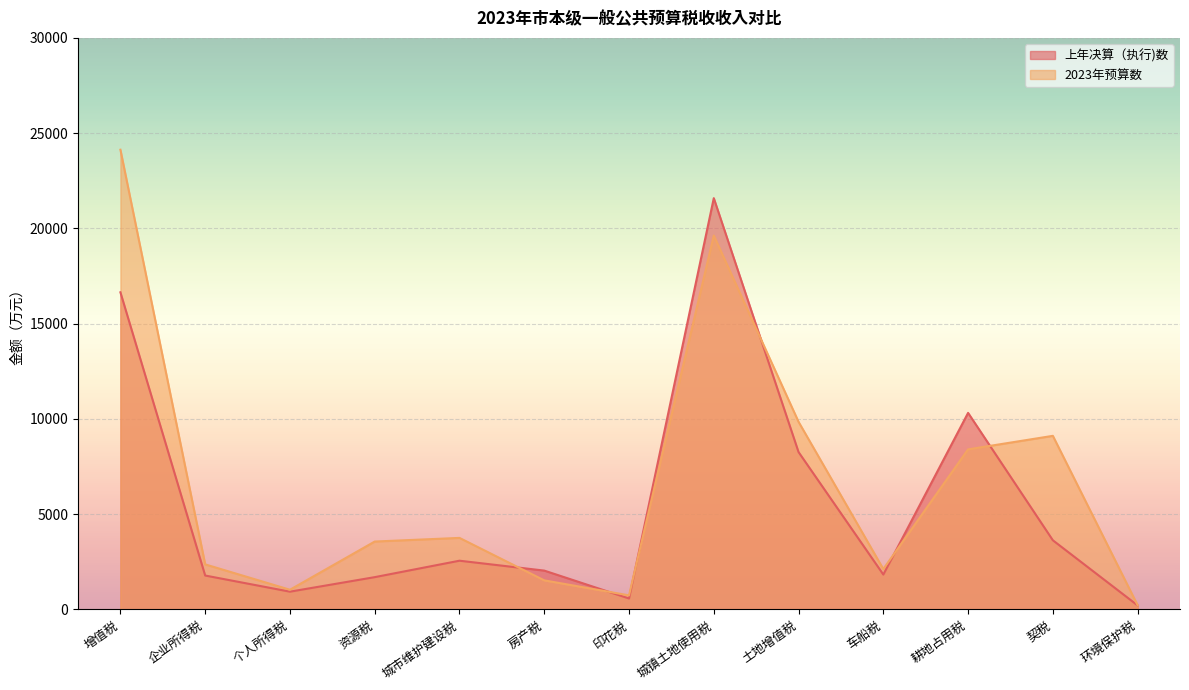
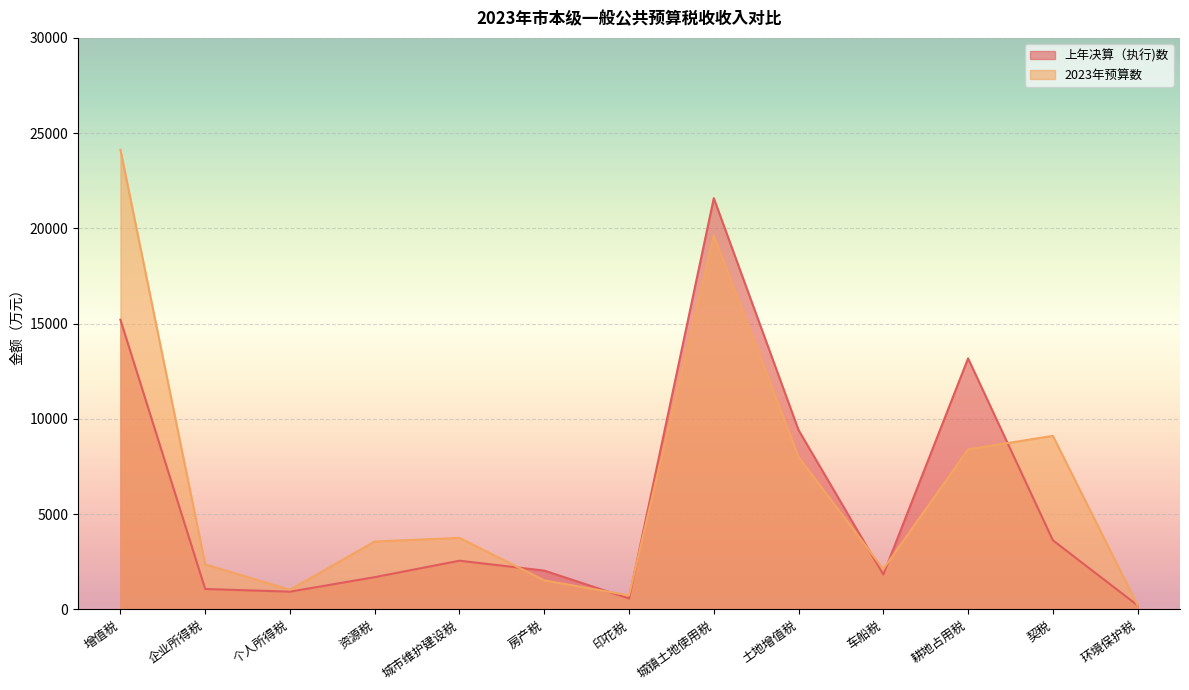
  {
    "上年决算（执行)数": {
-     "增值税": 16600,
-     "企业所得税": 1800,
+     "增值税": 15200,
+     "企业所得税": 1100,
      "资源税": 1700,
      "城市维护建设税": 2600,
      "房产税": 2000,
      "印花税": 600,
      "城镇土地使用税": 21600,
-     "土地增值税": 8300,
+     "土地增值税": 9400,
      "车船税": 1800,
-     "耕地占用税": 10300,
+     "耕地占用税": 13200,
      "契税": 3600
    },
    "2023年预算数": {
      "增值税": 24100,
      "企业所得税": 2400,
      "资源税": 3600,
      "城市维护建设税": 3800,
      "房产税": 1500,
      "印花税": 700,
      "城镇土地使用税": 19600,
-     "土地增值税": 9800,
+     "土地增值税": 8000,
      "车船税": 2100,
      "耕地占用税": 8400,
      "契税": 9100
    }
  }
